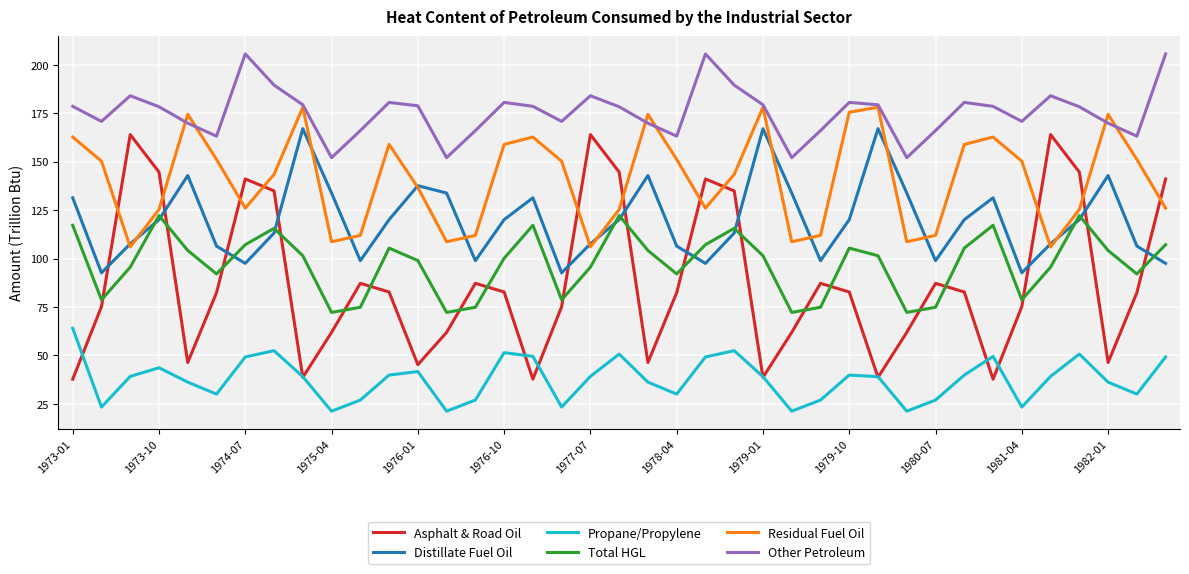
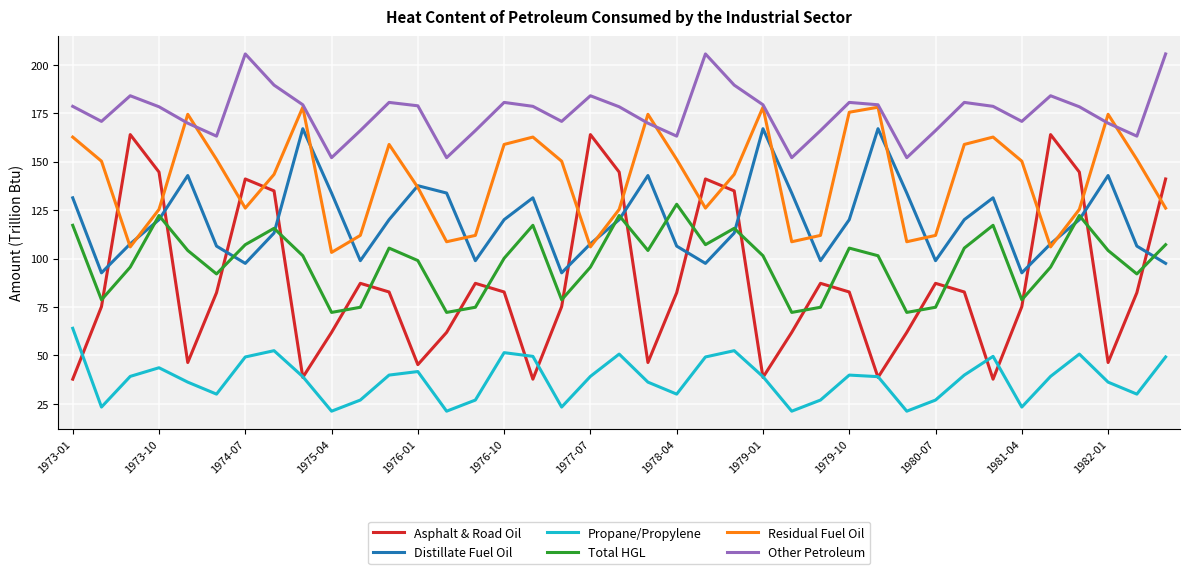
  {
    "Asphalt & Road Oil": {
      "1973-01": 38,
      "1973-10": 145,
      "1974-07": 141,
      "1975-04": 62,
      "1976-01": 45,
      "1976-10": 83,
      "1977-07": 164,
      "1978-04": 82,
      "1979-10": 83,
      "1980-07": 87,
      "1981-04": 75,
      "1982-01": 46
    },
    "Distillate Fuel Oil": {
      "1973-01": 131,
      "1973-10": 120,
      "1974-07": 98,
      "1975-04": 134,
      "1976-10": 120,
      "1977-07": 108,
      "1978-04": 106,
      "1979-01": 167,
      "1979-10": 120,
      "1980-07": 99,
      "1981-04": 93,
      "1982-01": 143
    },
    "Propane/Propylene": {
      "1973-01": 64,
      "1973-10": 44,
      "1974-07": 49,
      "1975-04": 21,
      "1976-01": 42,
      "1976-10": 51,
      "1977-07": 39,
      "1978-04": 30,
      "1979-10": 40,
      "1980-07": 27,
      "1981-04": 23,
      "1982-01": 36
    },
    "Total HGL": {
      "1973-01": 117,
      "1973-10": 122,
      "1974-07": 107,
      "1975-04": 72,
      "1976-01": 99,
      "1976-10": 100,
      "1977-07": 96,
-     "1978-04": 92,
+     "1978-04": 128,
      "1979-01": 101,
      "1979-10": 105,
      "1980-07": 75,
      "1981-04": 79,
      "1982-01": 104
    },
    "Residual Fuel Oil": {
      "1973-01": 163,
      "1973-10": 125,
      "1974-07": 126,
-     "1975-04": 109,
+     "1975-04": 103,
      "1976-10": 159,
      "1977-07": 106,
      "1978-04": 151,
      "1979-10": 175,
      "1980-07": 112,
      "1981-04": 150,
      "1982-01": 174
    },
    "Other Petroleum": {
      "1973-01": 179,
      "1973-10": 178,
      "1974-07": 206,
      "1975-04": 152,
      "1976-01": 179,
      "1976-10": 181,
      "1977-07": 184,
      "1978-04": 163,
      "1979-10": 181,
      "1980-07": 166,
      "1981-04": 171,
      "1982-01": 170
    }
  }
